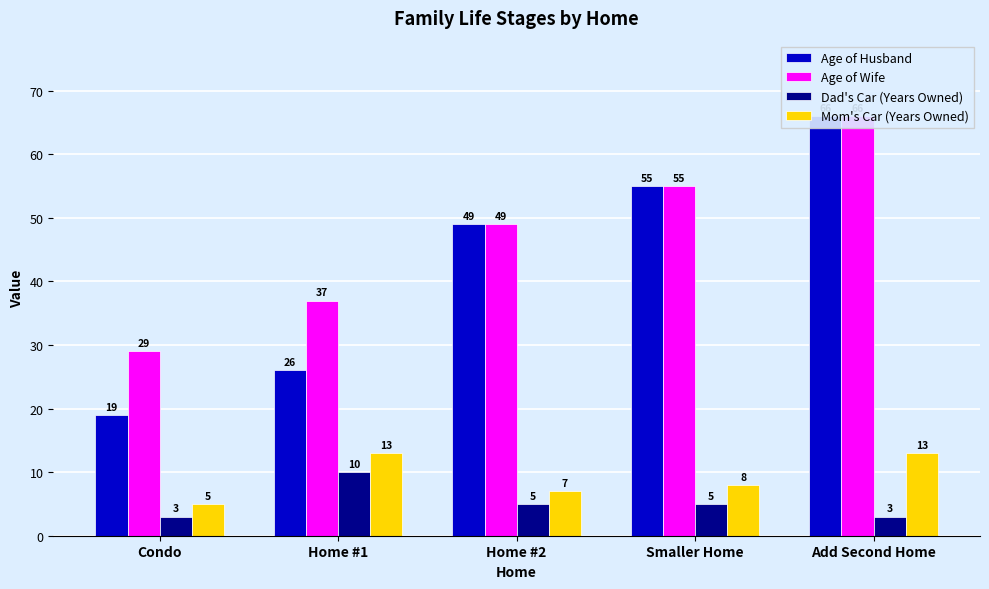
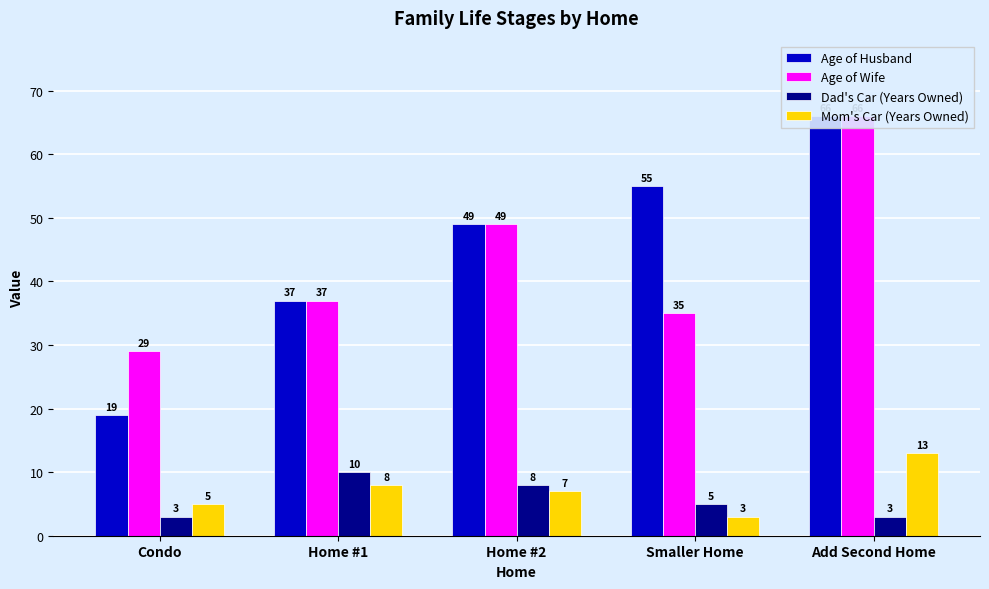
  {
    "Age of Husband": {
      "Condo": 19,
-     "Home #1": 26,
+     "Home #1": 37,
      "Home #2": 49,
      "Smaller Home": 55
    },
    "Age of Wife": {
      "Condo": 29,
      "Home #1": 37,
      "Home #2": 49,
-     "Smaller Home": 55
+     "Smaller Home": 35
    },
    "Dad's Car (Years Owned)": {
      "Condo": 3,
      "Home #1": 10,
-     "Home #2": 5,
+     "Home #2": 8,
      "Smaller Home": 5,
      "Add Second Home": 3
    },
    "Mom's Car (Years Owned)": {
      "Condo": 5,
-     "Home #1": 13,
+     "Home #1": 8,
      "Home #2": 7,
-     "Smaller Home": 8,
+     "Smaller Home": 3,
      "Add Second Home": 13
    }
  }
